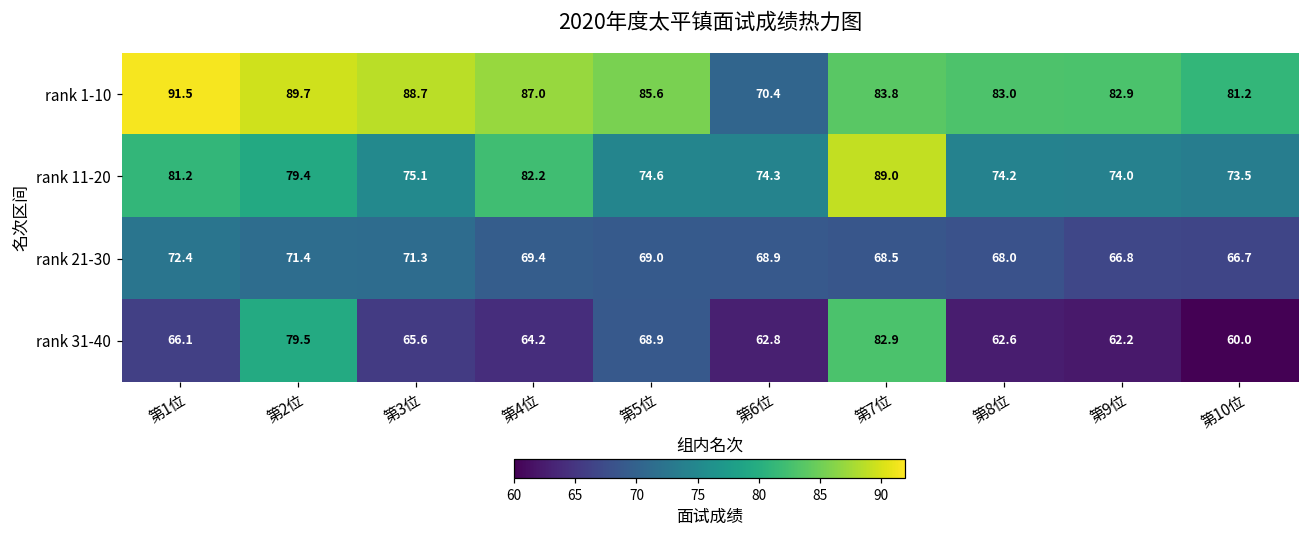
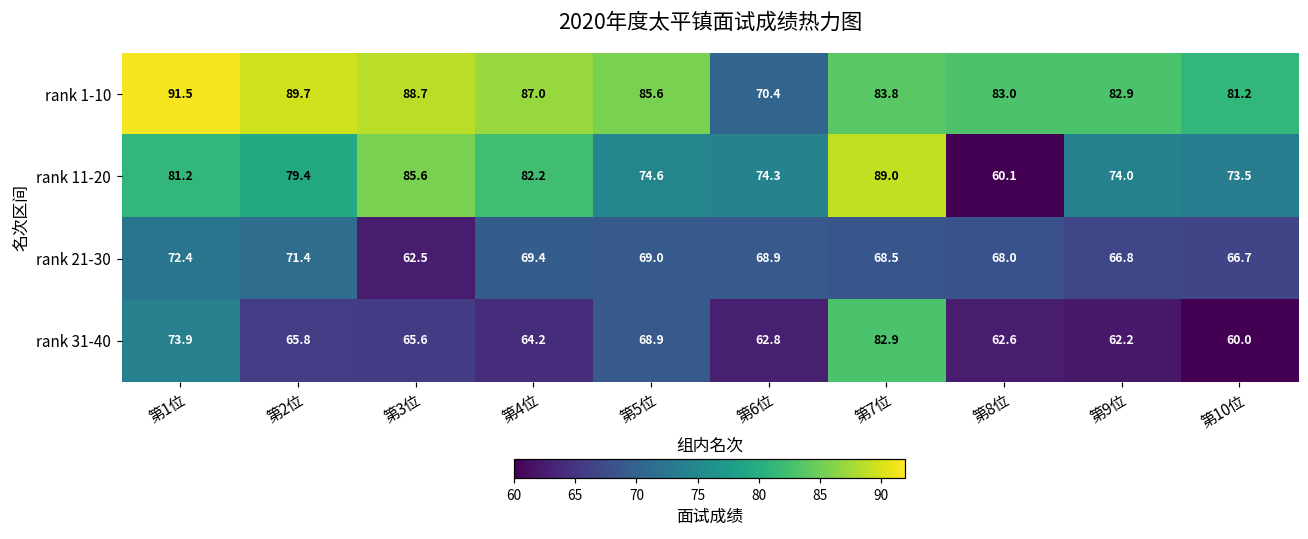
  {
    "rank 1-10": {
      "第1位": 91.5,
      "第2位": 89.7,
      "第3位": 88.7,
      "第4位": 87.0,
      "第5位": 85.6,
      "第6位": 70.4,
      "第7位": 83.8,
      "第8位": 83.0,
      "第9位": 82.9,
      "第10位": 81.2
    },
    "rank 11-20": {
      "第1位": 81.2,
      "第2位": 79.4,
-     "第3位": 75.1,
+     "第3位": 85.6,
      "第4位": 82.2,
      "第5位": 74.6,
      "第6位": 74.3,
      "第7位": 89.0,
-     "第8位": 74.2,
+     "第8位": 60.1,
      "第9位": 74.0,
      "第10位": 73.5
    },
    "rank 21-30": {
      "第1位": 72.4,
      "第2位": 71.4,
-     "第3位": 71.3,
+     "第3位": 62.5,
      "第4位": 69.4,
      "第5位": 69.0,
      "第6位": 68.9,
      "第7位": 68.5,
      "第8位": 68.0,
      "第9位": 66.8,
      "第10位": 66.7
    },
    "rank 31-40": {
-     "第1位": 66.1,
-     "第2位": 79.5,
+     "第1位": 73.9,
+     "第2位": 65.8,
      "第3位": 65.6,
      "第4位": 64.2,
      "第5位": 68.9,
      "第6位": 62.8,
      "第7位": 82.9,
      "第8位": 62.6,
      "第9位": 62.2,
      "第10位": 60.0
    }
  }
